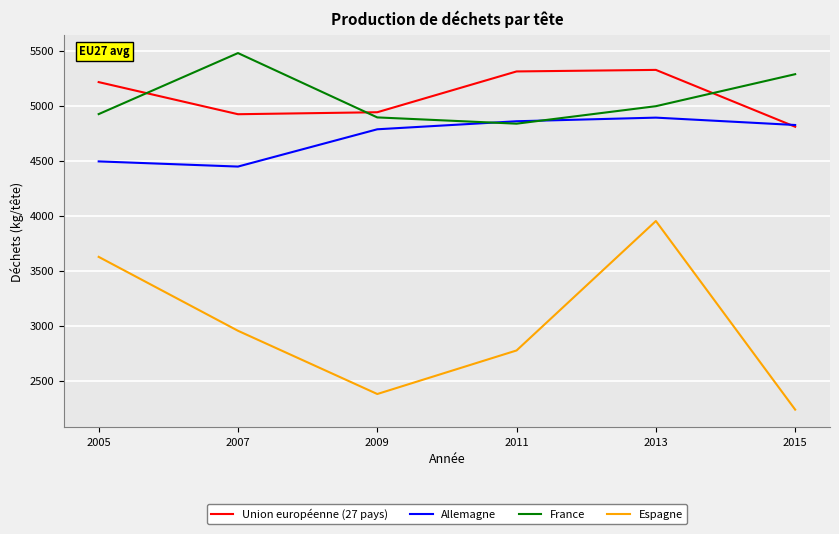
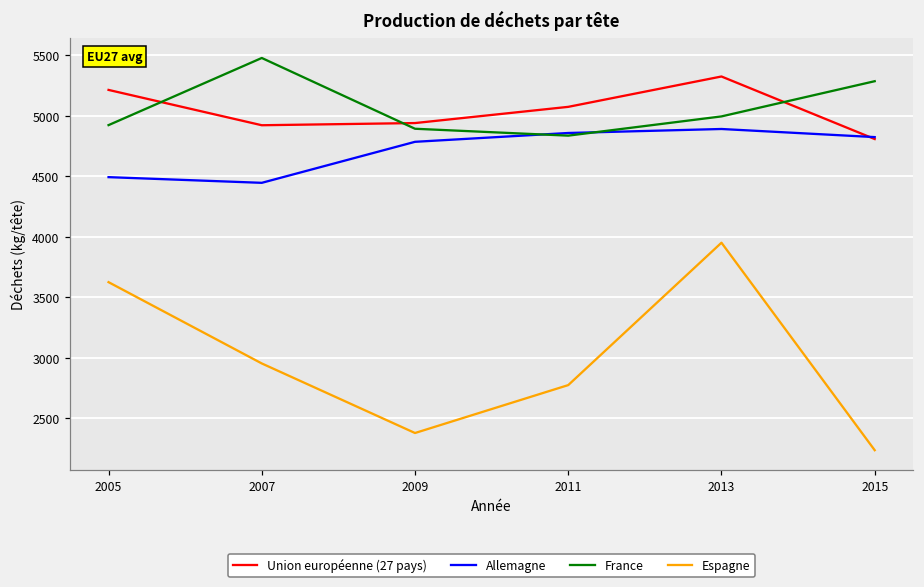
  {
    "Union européenne (27 pays)": {
      "2005": 5210,
      "2007": 4920,
      "2009": 4940,
-     "2011": 5310,
+     "2011": 5070,
      "2013": 5330
    },
    "Allemagne": {
      "2005": 4490,
      "2007": 4450,
      "2009": 4790,
      "2013": 4890
    },
    "France": {
      "2005": 4920,
      "2007": 5480,
      "2009": 4890,
      "2013": 5000,
      "2015": 5290
    },
    "Espagne": {
      "2005": 3630,
      "2007": 2950,
      "2009": 2380,
      "2011": 2770,
      "2013": 3950,
      "2015": 2240
    }
  }
